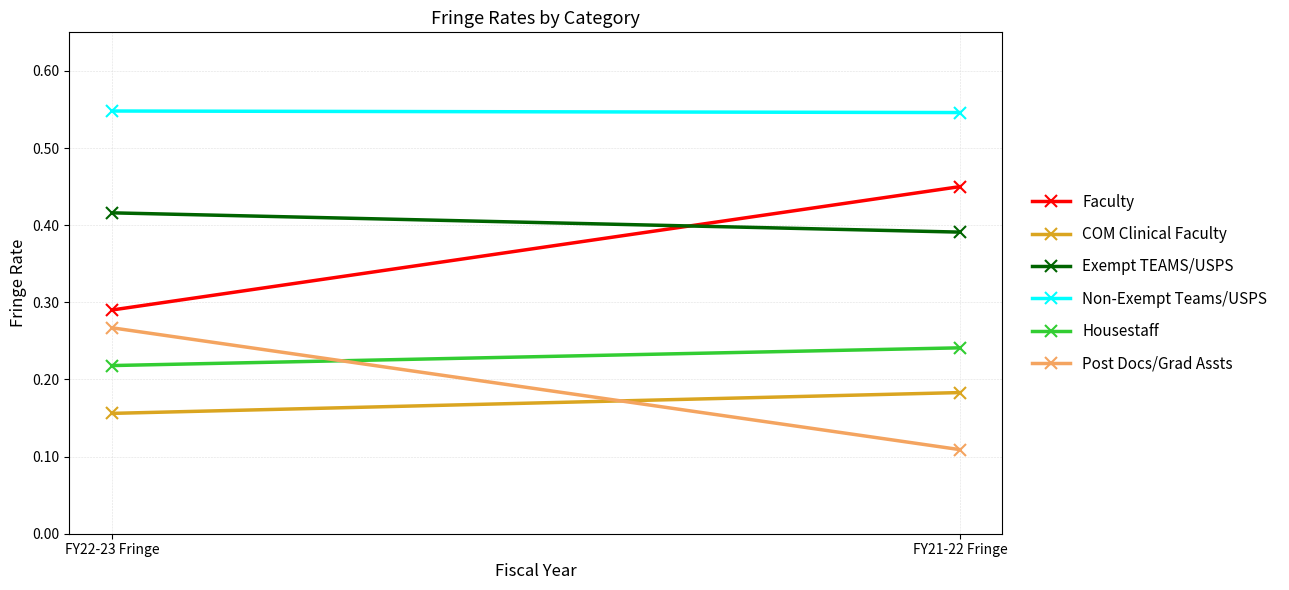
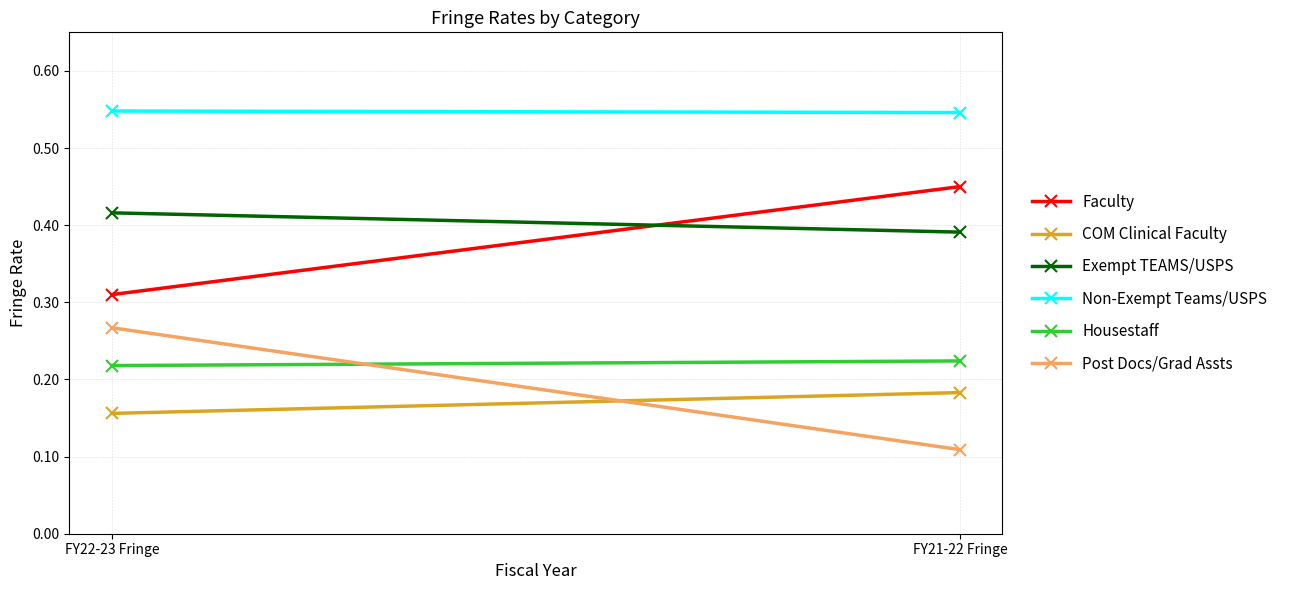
  {
    "Faculty": {
-     "FY22-23 Fringe": 0.29,
+     "FY22-23 Fringe": 0.31,
      "FY21-22 Fringe": 0.45
    },
    "COM Clinical Faculty": {
      "FY22-23 Fringe": 0.16,
      "FY21-22 Fringe": 0.18
    },
    "Exempt TEAMS/USPS": {
      "FY22-23 Fringe": 0.42,
      "FY21-22 Fringe": 0.39
    },
    "Non-Exempt Teams/USPS": {
      "FY22-23 Fringe": 0.55,
      "FY21-22 Fringe": 0.55
    },
    "Housestaff": {
      "FY22-23 Fringe": 0.22,
-     "FY21-22 Fringe": 0.24
+     "FY21-22 Fringe": 0.22
    },
    "Post Docs/Grad Assts": {
      "FY22-23 Fringe": 0.27,
      "FY21-22 Fringe": 0.11
    }
  }
